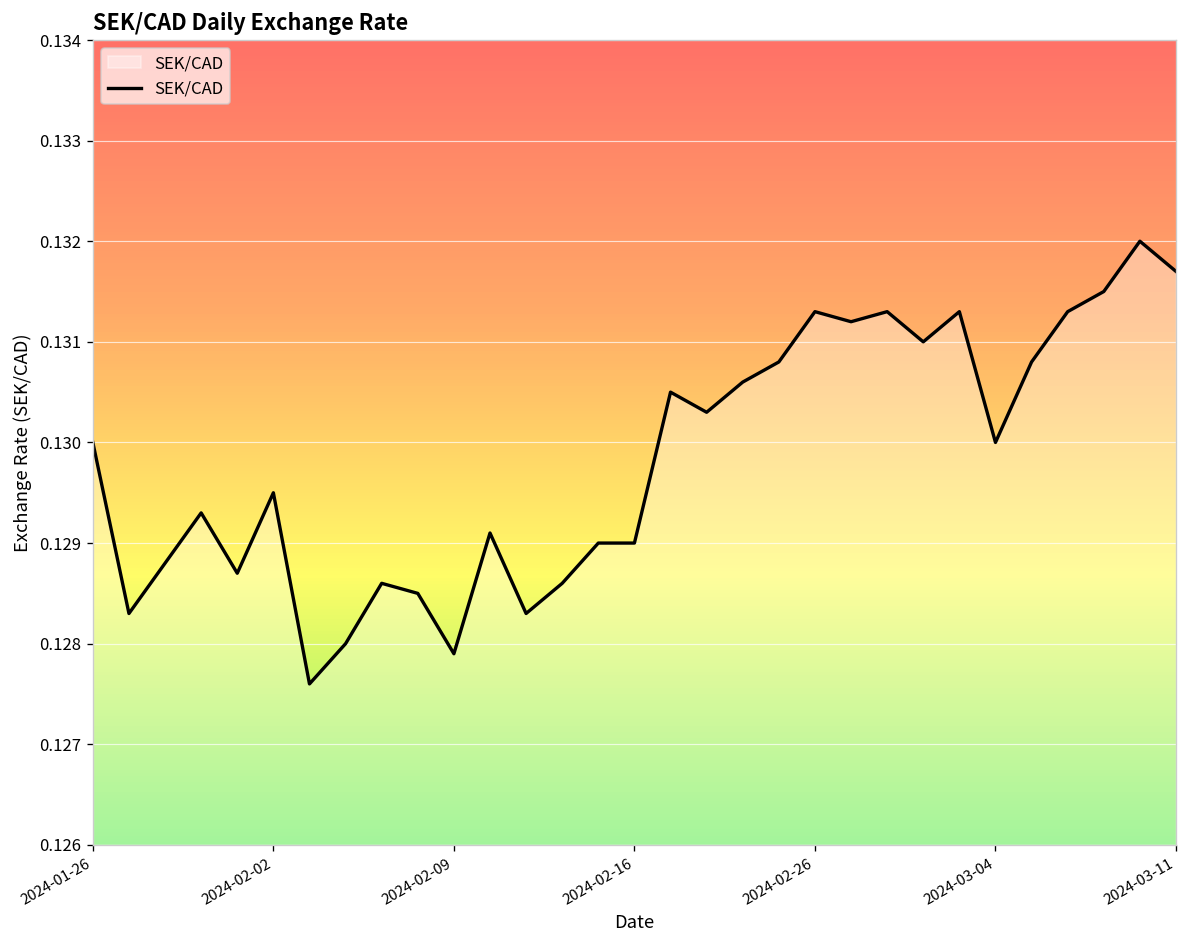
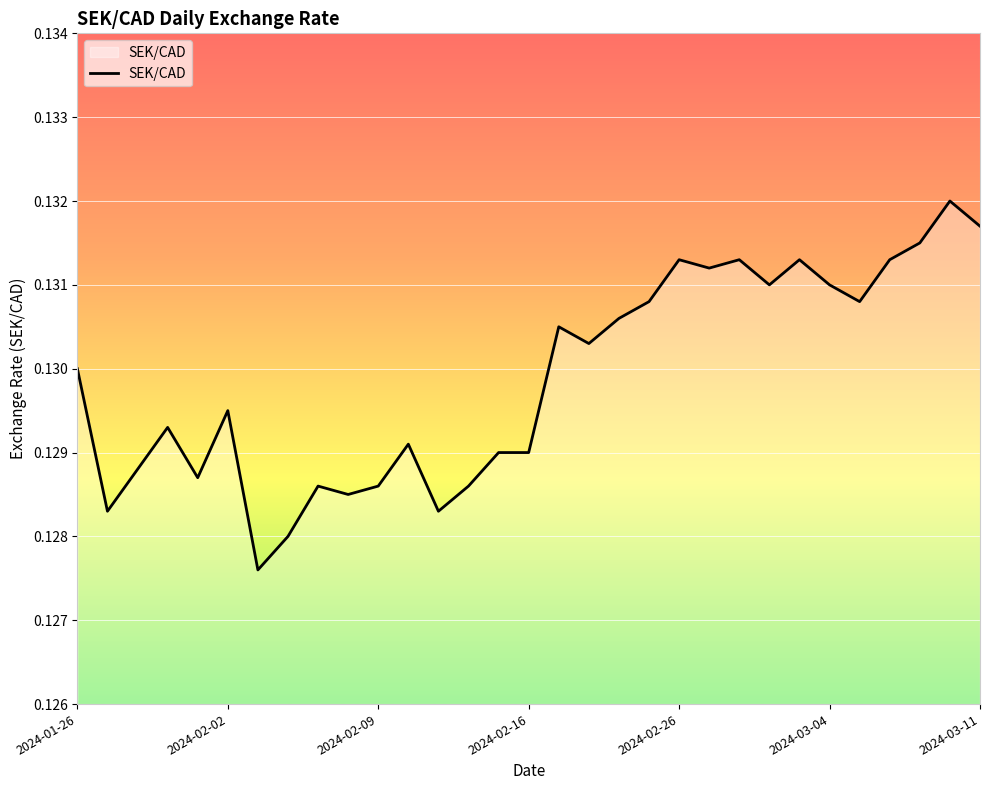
  {
    "2024-01-26": 0.1300,
    "2024-02-02": 0.1295,
-   "2024-02-09": 0.1279,
+   "2024-02-09": 0.1286,
    "2024-02-16": 0.1290,
    "2024-02-26": 0.1313,
-   "2024-03-04": 0.130,
+   "2024-03-04": 0.131,
    "2024-03-11": 0.1317
  }
